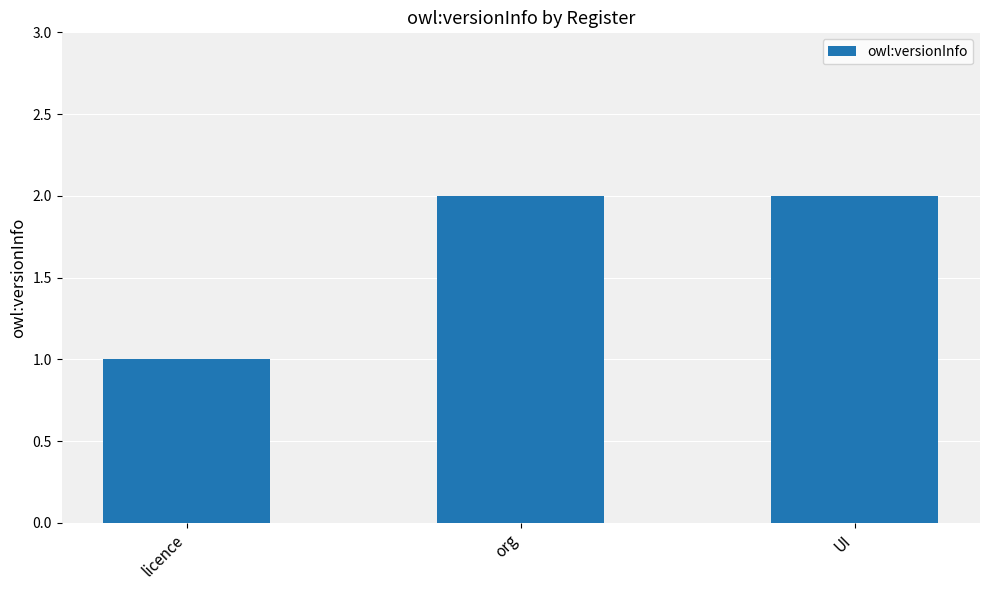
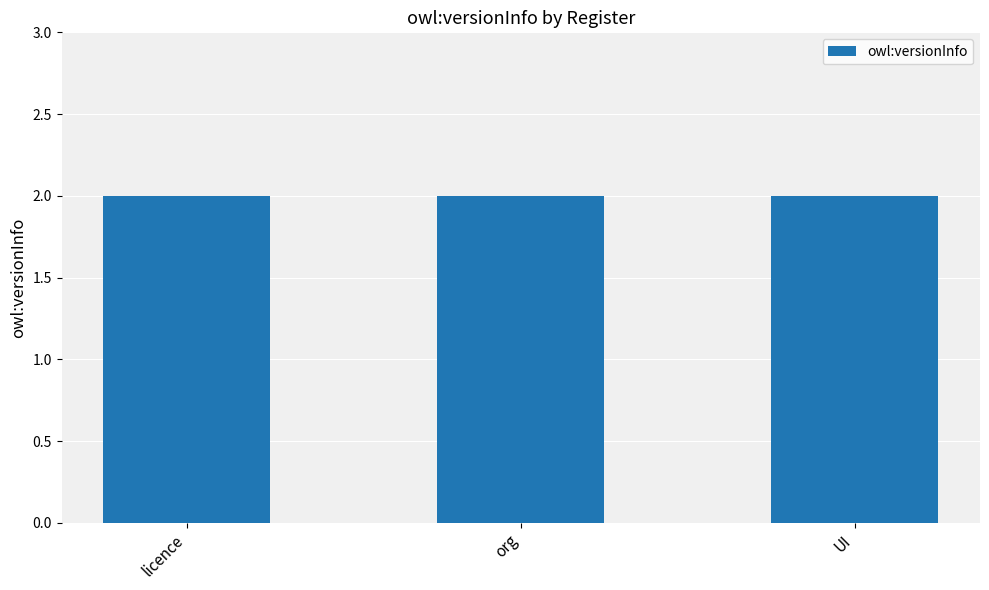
  {
-   "licence": 1,
+   "licence": 2,
    "org": 2,
    "UI": 2
  }
